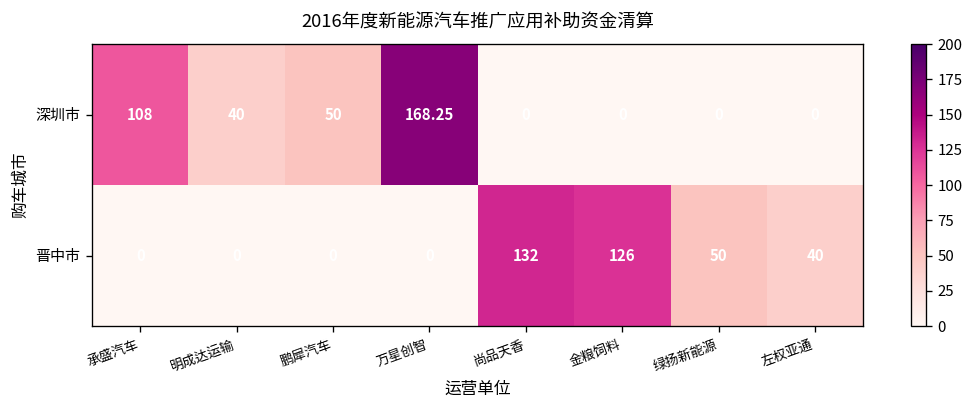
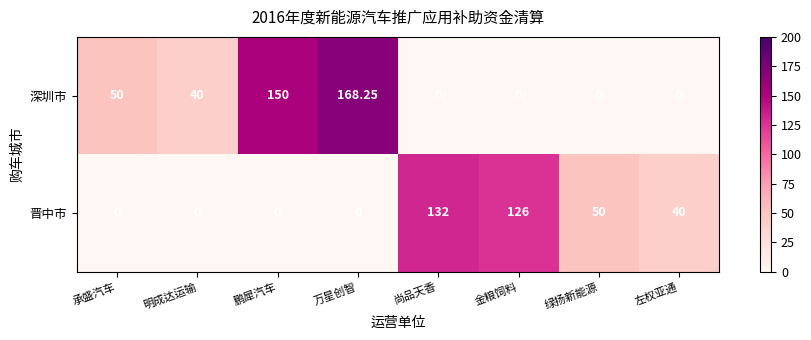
  {
    "深圳市": {
-     "承盛汽车": 108,
+     "承盛汽车": 50,
      "明成达运输": 40,
-     "鹏犀汽车": 50,
+     "鹏犀汽车": 150,
      "万星创智": 168.25
    },
    "晋中市": {
      "尚品天香": 132,
      "金粮饲料": 126,
      "绿扬新能源": 50,
      "左权亚通": 40
    }
  }
